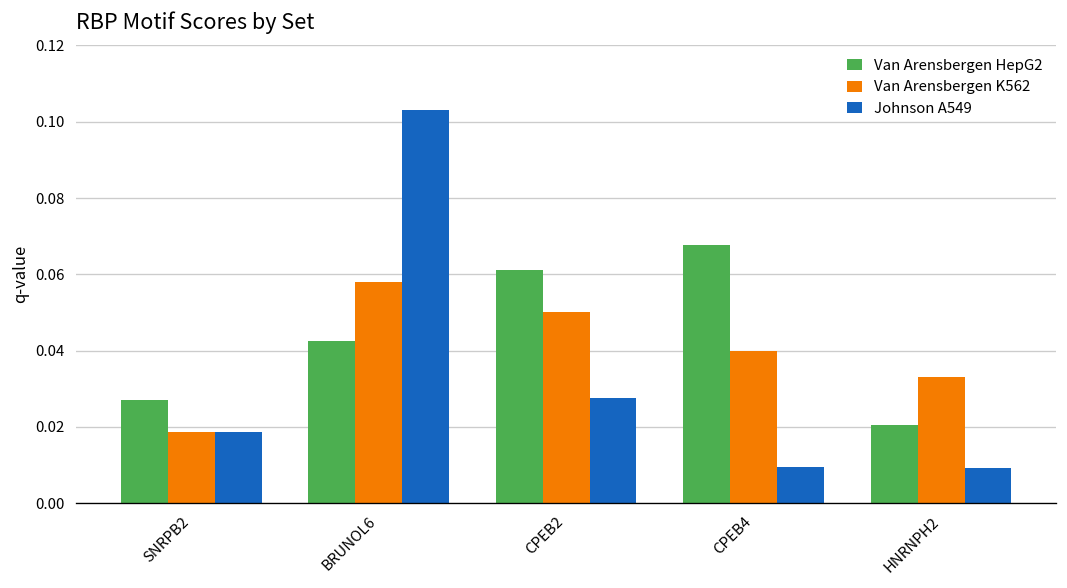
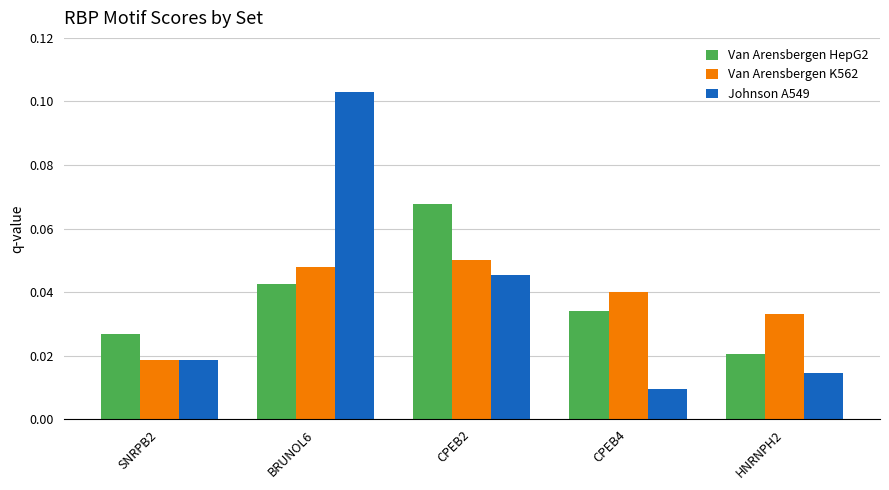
  {
    "Van Arensbergen HepG2": {
      "SNRPB2": 0.027,
      "BRUNOL6": 0.043,
-     "CPEB2": 0.061,
-     "CPEB4": 0.068,
+     "CPEB2": 0.068,
+     "CPEB4": 0.034,
      "HNRNPH2": 0.021
    },
    "Van Arensbergen K562": {
      "SNRPB2": 0.019,
-     "BRUNOL6": 0.058,
+     "BRUNOL6": 0.048,
      "CPEB2": 0.050,
      "CPEB4": 0.040,
      "HNRNPH2": 0.033
    },
    "Johnson A549": {
      "SNRPB2": 0.019,
      "BRUNOL6": 0.103,
-     "CPEB2": 0.028,
+     "CPEB2": 0.045,
      "CPEB4": 0.010,
-     "HNRNPH2": 0.009
+     "HNRNPH2": 0.015
    }
  }
